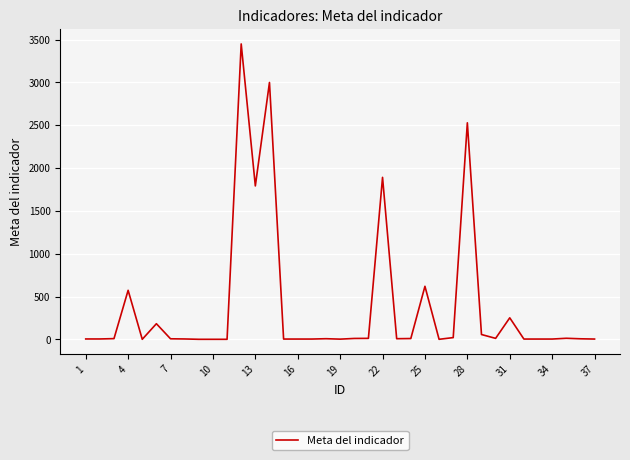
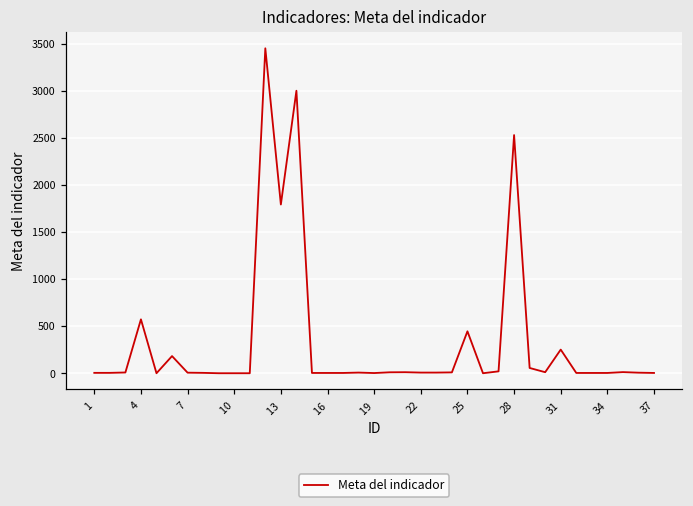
  {
    "1": 0,
    "4": 600,
    "7": 0,
    "10": 0,
    "13": 1800,
    "16": 0,
    "19": 0,
-   "22": 1900,
-   "25": 600,
+   "22": 0,
+   "25": 400,
    "28": 2500,
    "31": 300,
    "34": 0,
    "37": 0
  }
